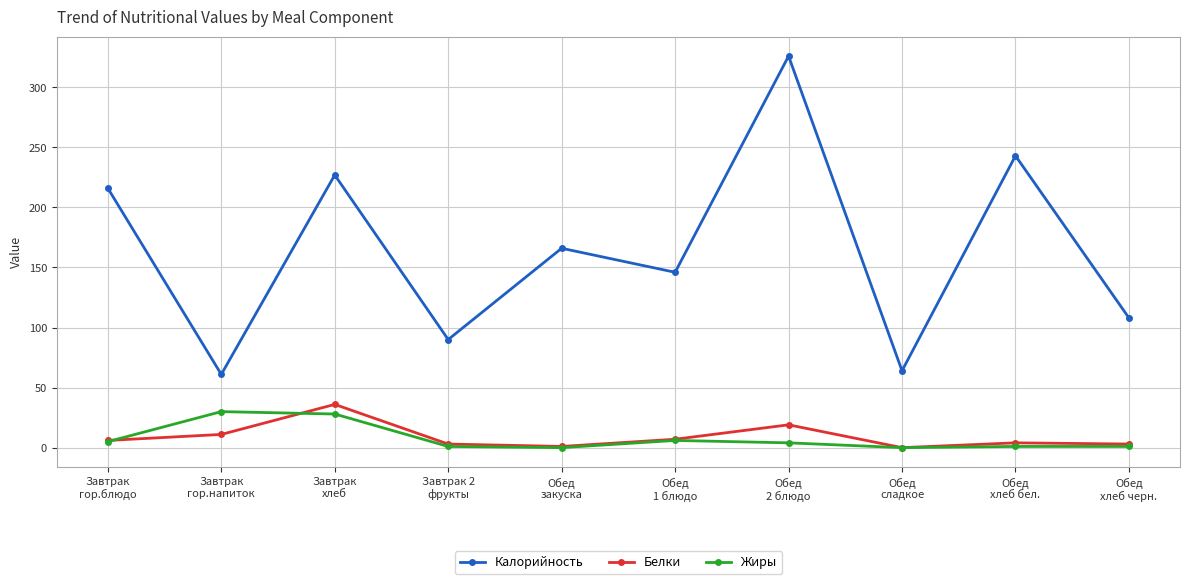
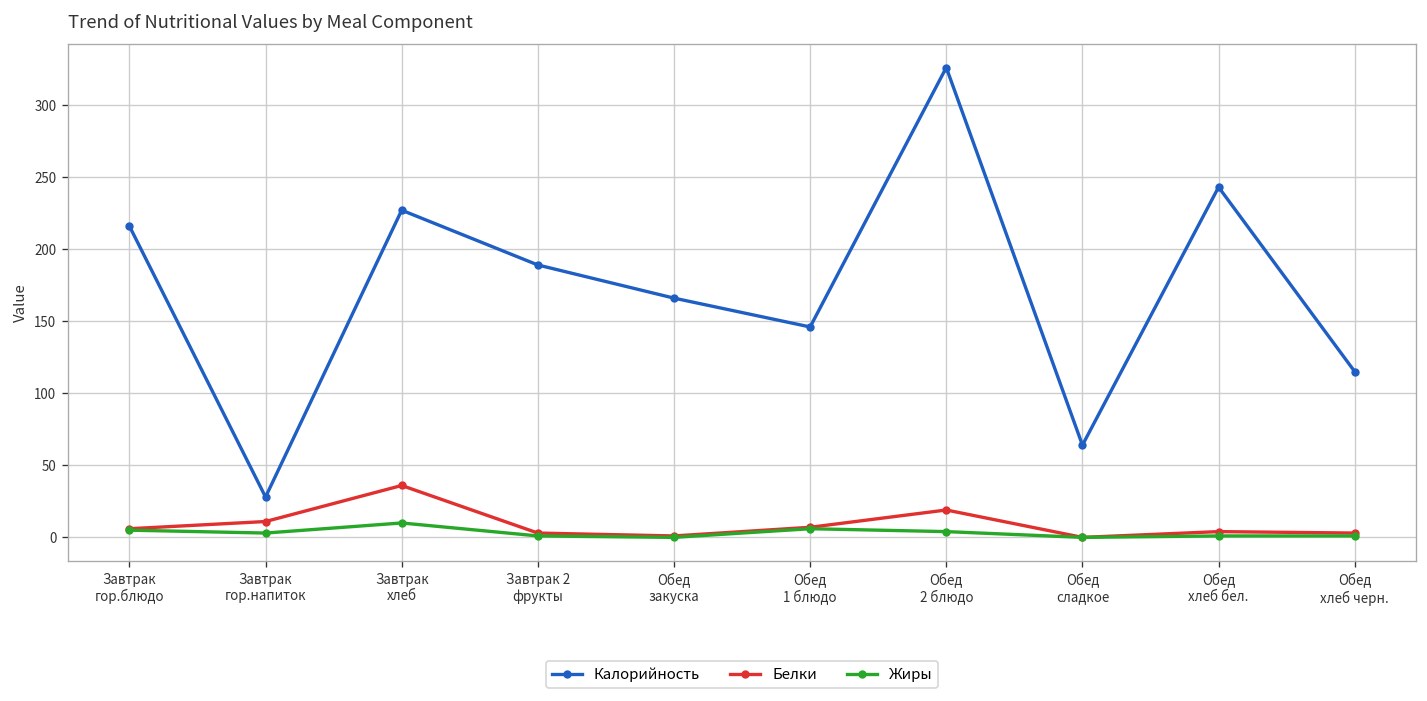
  {
    "Калорийность": {
      "Завтрак гор.блюдо": 216,
-     "Завтрак гор.напиток": 61,
+     "Завтрак гор.напиток": 28,
      "Завтрак хлеб": 227,
-     "Завтрак 2 фрукты": 90,
+     "Завтрак 2 фрукты": 189,
      "Обед закуска": 166,
      "Обед 1 блюдо": 146,
      "Обед 2 блюдо": 326,
      "Обед сладкое": 64,
      "Обед хлеб бел.": 243,
-     "Обед хлеб черн.": 108
+     "Обед хлеб черн.": 115
    },
    "Белки": {
      "Завтрак гор.напиток": 11,
      "Завтрак хлеб": 36,
      "Обед 2 блюдо": 19,
      "Обед хлеб бел.": 4
    },
    "Жиры": {
-     "Завтрак гор.напиток": 30,
-     "Завтрак хлеб": 28,
+     "Завтрак гор.напиток": 3,
+     "Завтрак хлеб": 10,
      "Обед 2 блюдо": 4,
      "Обед хлеб бел.": 1
    }
  }
